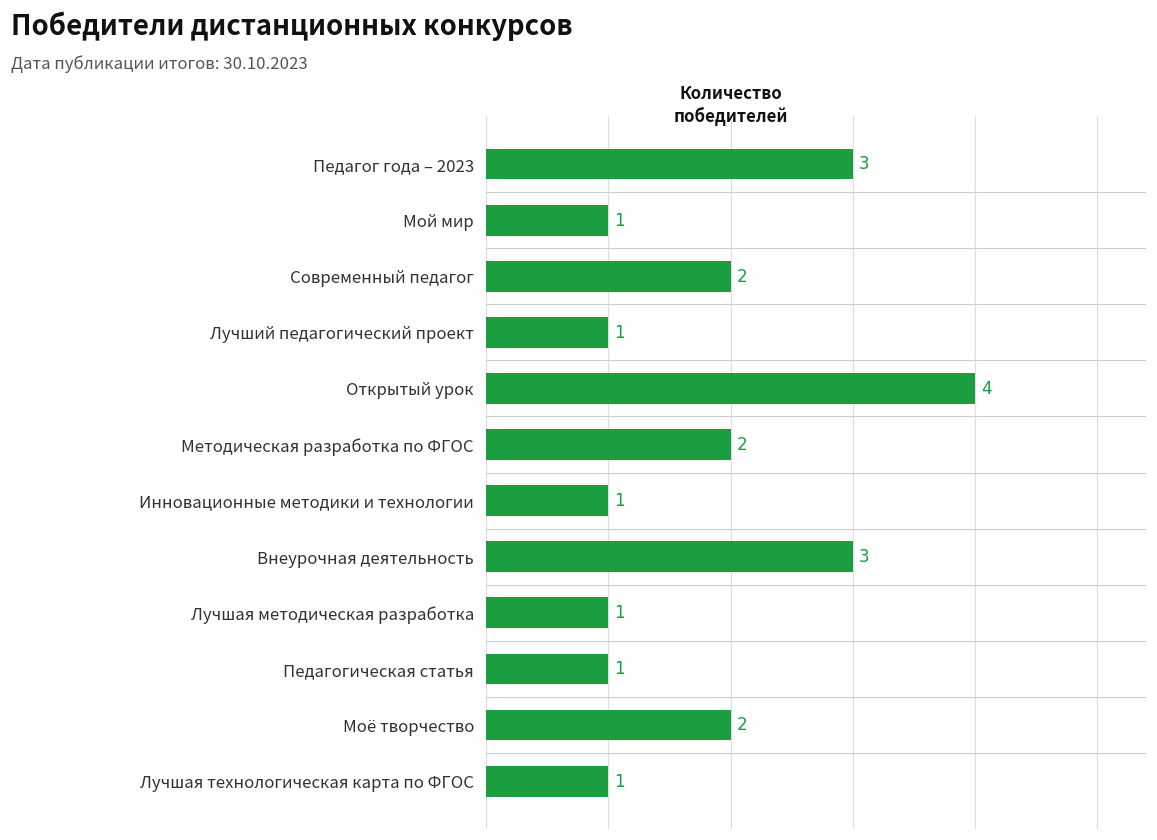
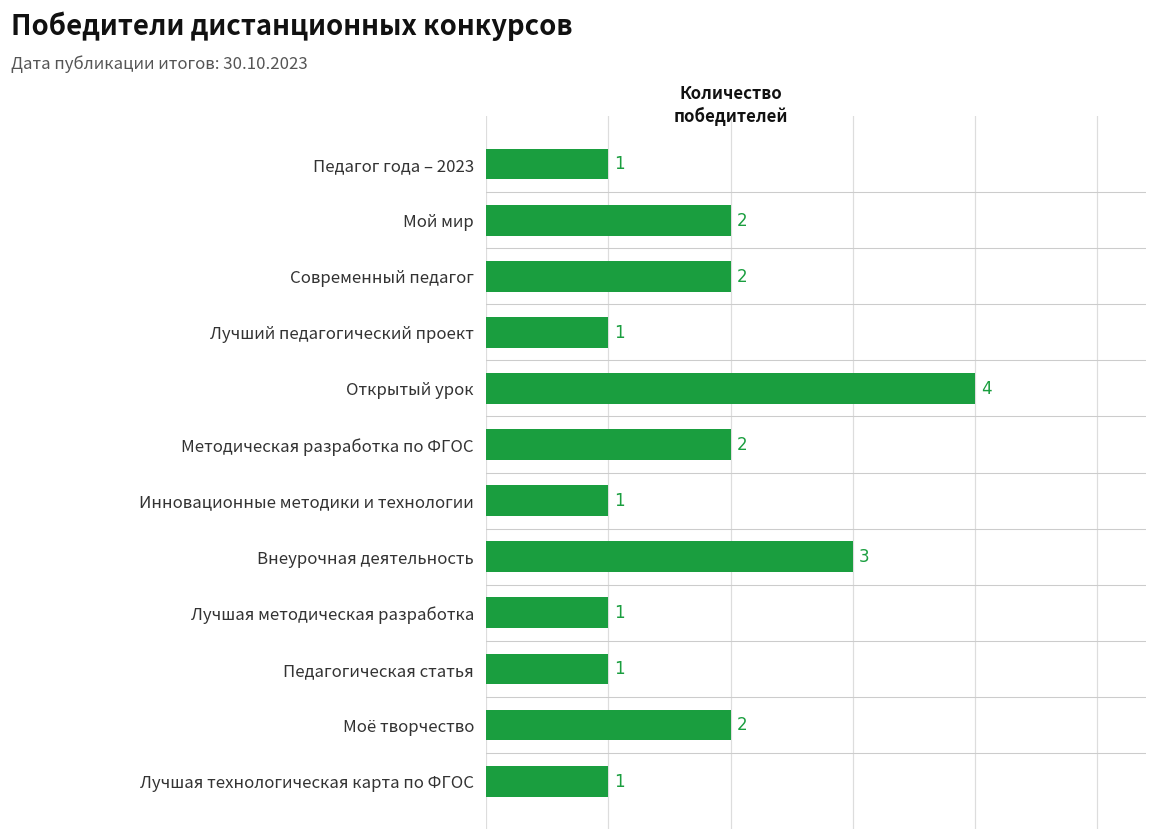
  {
-   "Педагог года – 2023": 3,
-   "Мой мир": 1,
+   "Педагог года – 2023": 1,
+   "Мой мир": 2,
    "Современный педагог": 2,
    "Лучший педагогический проект": 1,
    "Открытый урок": 4,
    "Методическая разработка по ФГОС": 2,
    "Инновационные методики и технологии": 1,
    "Внеурочная деятельность": 3,
    "Лучшая методическая разработка": 1,
    "Педагогическая статья": 1,
    "Моё творчество": 2,
    "Лучшая технологическая карта по ФГОС": 1
  }
